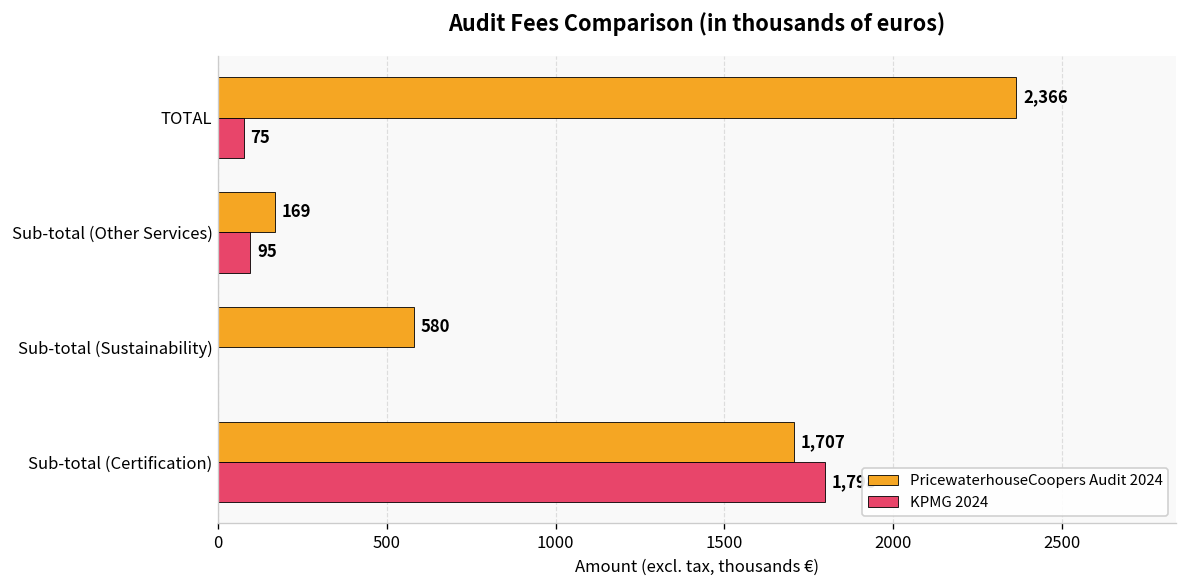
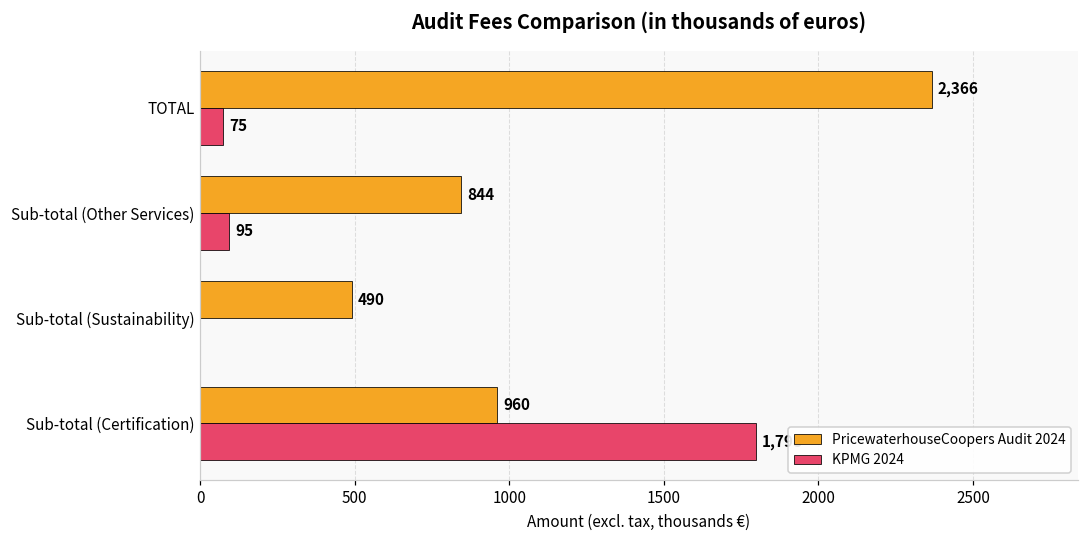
  {
    "PricewaterhouseCoopers Audit 2024": {
      "TOTAL": "2,366",
-     "Sub-total (Other Services)": "169",
-     "Sub-total (Sustainability)": "580",
-     "Sub-total (Certification)": "1,707"
+     "Sub-total (Other Services)": "844",
+     "Sub-total (Sustainability)": "490",
+     "Sub-total (Certification)": "960"
    },
    "KPMG 2024": {
      "TOTAL": "75",
      "Sub-total (Other Services)": "95"
    }
  }
